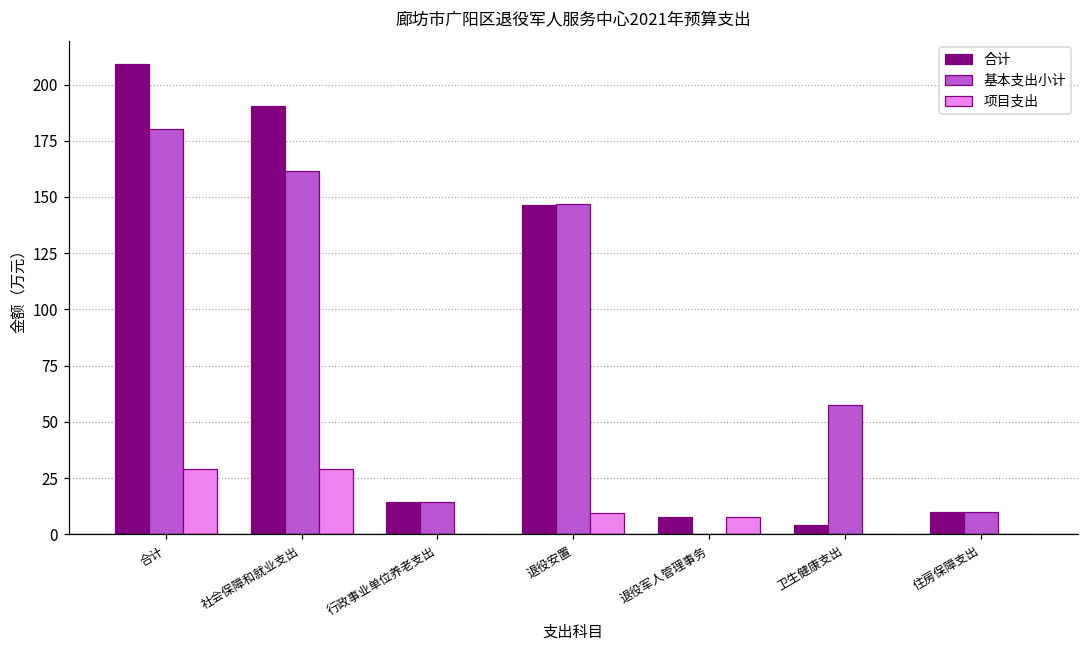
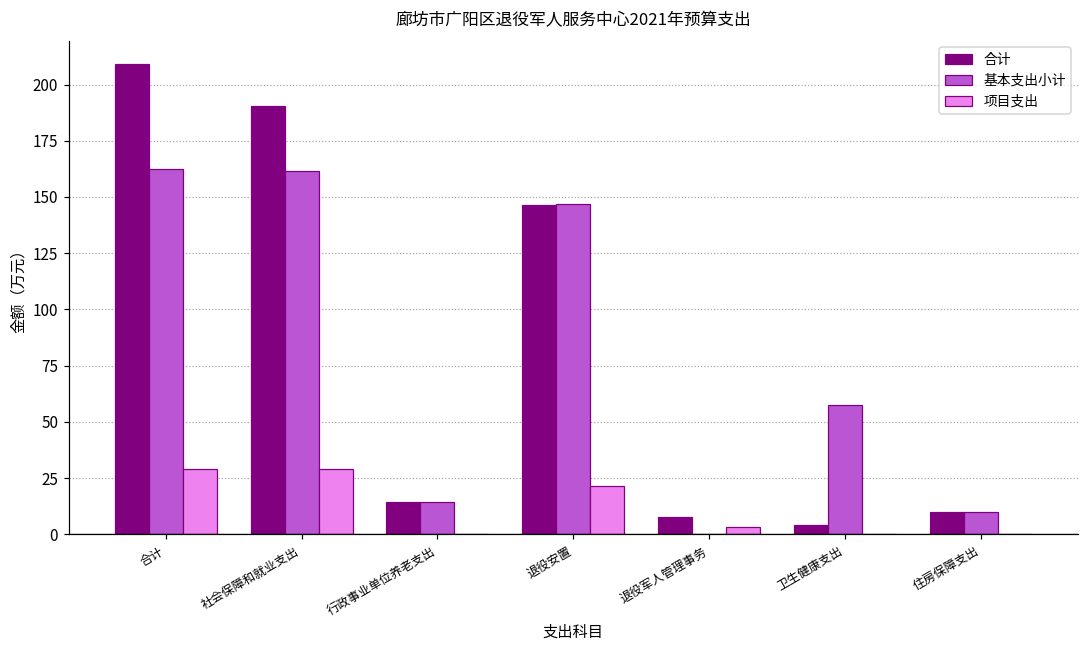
  {
    "合计": {
      "合计": 209,
      "社会保障和就业支出": 190,
      "行政事业单位养老支出": 14,
      "退役安置": 147,
      "退役军人管理事务": 8,
      "卫生健康支出": 4,
      "住房保障支出": 10
    },
    "基本支出小计": {
-     "合计": 180,
+     "合计": 162,
      "社会保障和就业支出": 161,
      "行政事业单位养老支出": 14,
      "退役安置": 147,
      "退役军人管理事务": 0,
      "卫生健康支出": 58,
      "住房保障支出": 10
    },
    "项目支出": {
      "合计": 29,
      "社会保障和就业支出": 29,
      "行政事业单位养老支出": 0,
-     "退役安置": 9,
-     "退役军人管理事务": 8,
+     "退役安置": 21,
+     "退役军人管理事务": 3,
      "卫生健康支出": 0,
      "住房保障支出": 0
    }
  }
